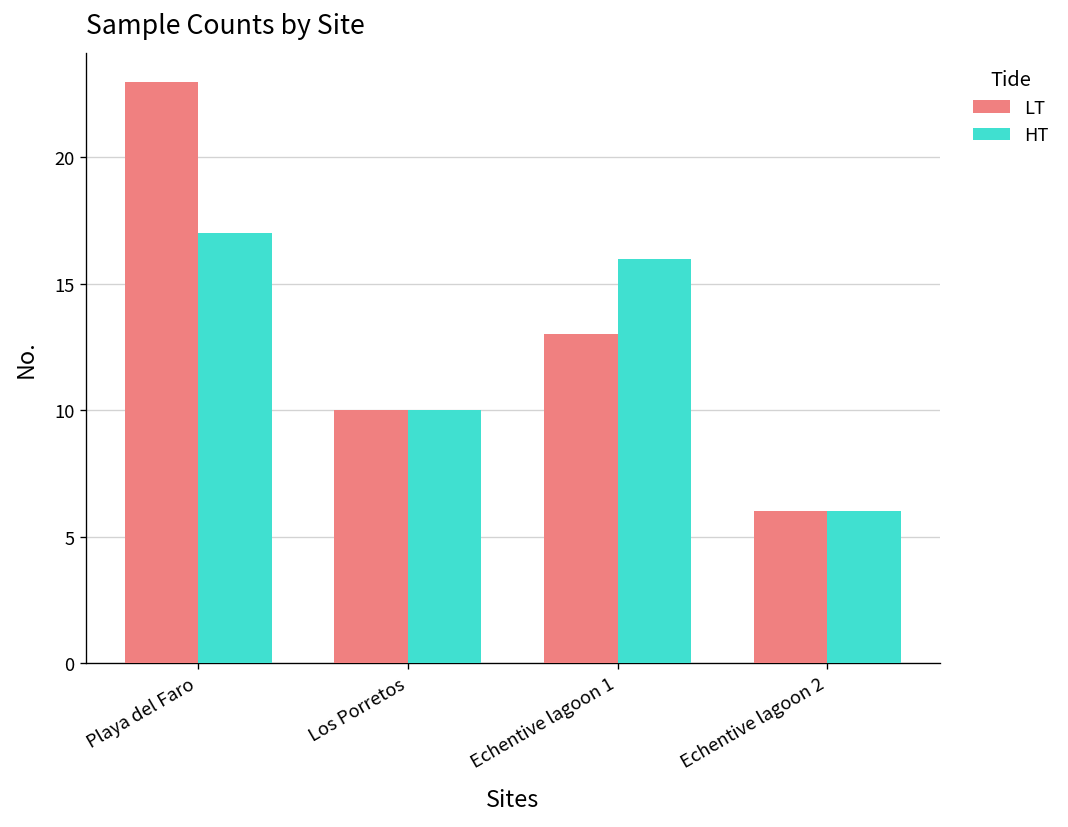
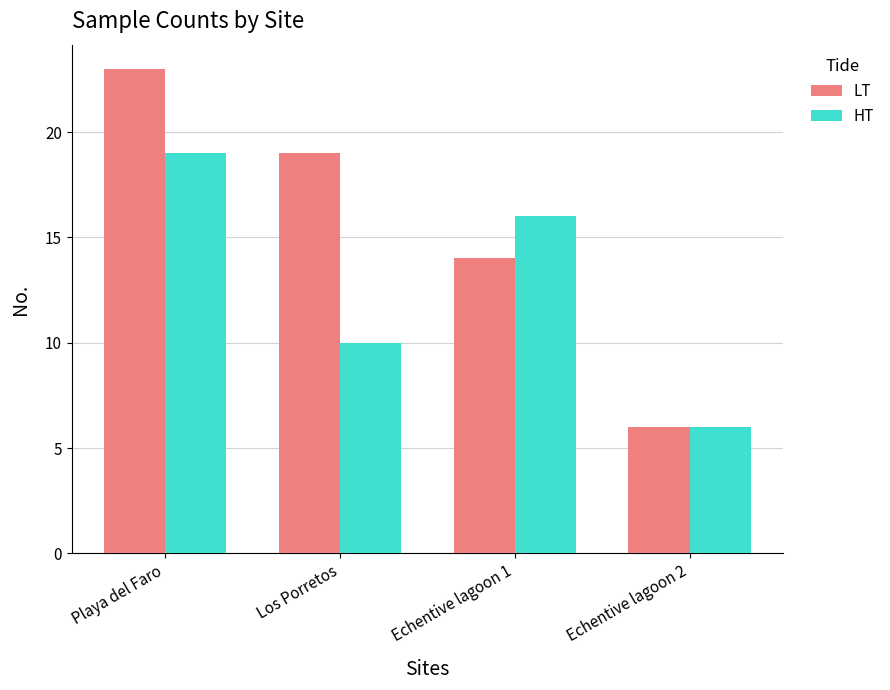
  {
    "LT": {
      "Playa del Faro": 23,
-     "Los Porretos": 10,
-     "Echentive lagoon 1": 13,
+     "Los Porretos": 19,
+     "Echentive lagoon 1": 14,
      "Echentive lagoon 2": 6
    },
    "HT": {
-     "Playa del Faro": 17,
+     "Playa del Faro": 19,
      "Los Porretos": 10,
      "Echentive lagoon 1": 16,
      "Echentive lagoon 2": 6
    }
  }
